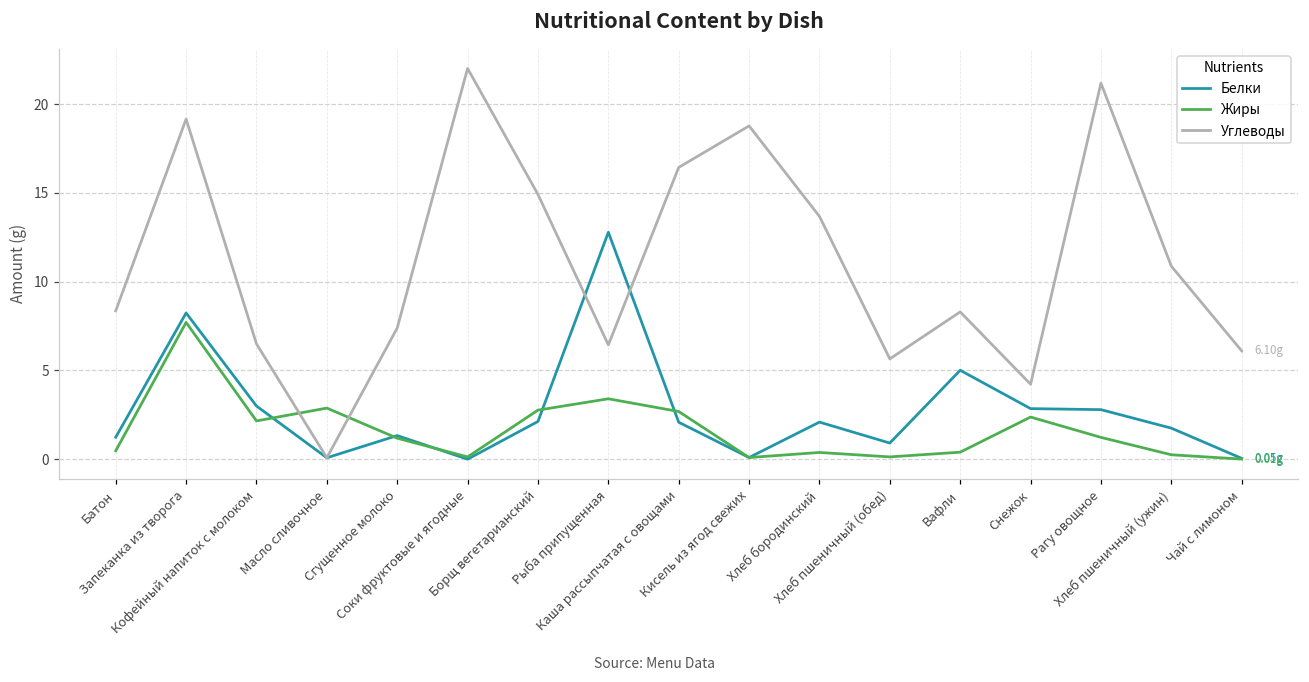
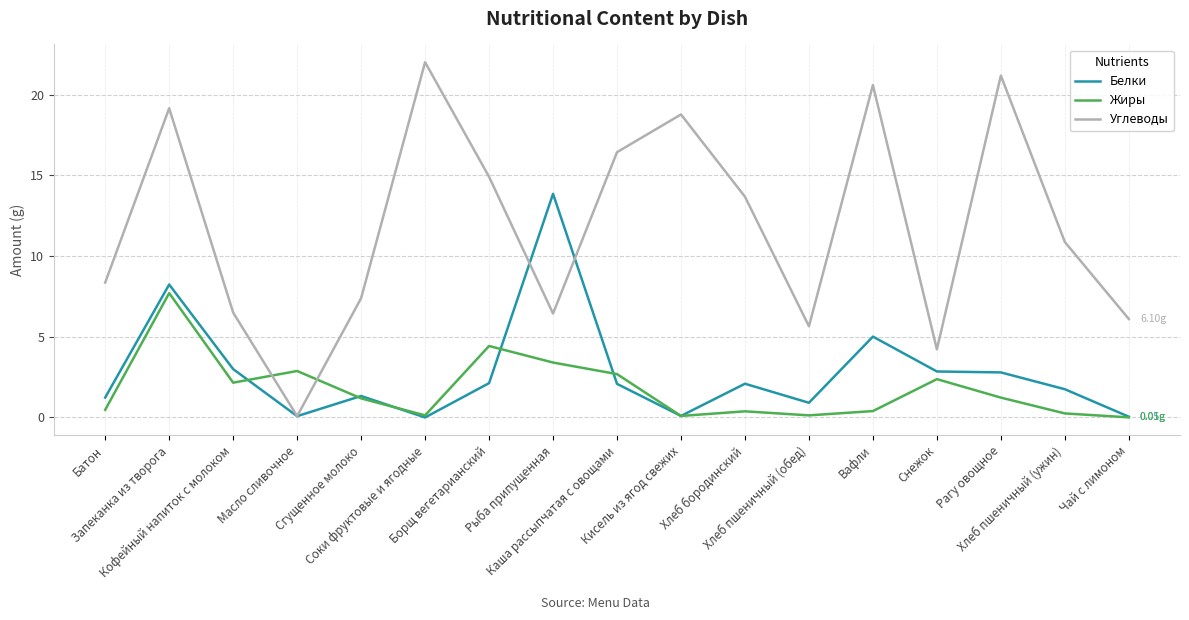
  {
    "Белки": {
      "Батон": 1.2,
      "Запеканка из творога": 8.2,
      "Кофейный напиток с молоком": 3.0,
      "Борщ вегетарианский": 2.1,
-     "Рыба припущенная": 12.8,
+     "Рыба припущенная": 13.9,
      "Каша рассыпчатая с овощами": 2.1,
      "Хлеб бородинский": 2.1,
      "Хлеб пшеничный (обед)": 0.9,
      "Вафли": 5.0,
      "Снежок": 2.9,
      "Рагу овощное": 2.8,
      "Хлеб пшеничный (ужин)": 1.8
    },
    "Жиры": {
      "Батон": 0.5,
      "Запеканка из творога": 7.7,
      "Кофейный напиток с молоком": 2.2,
      "Масло сливочное": 2.9,
-     "Борщ вегетарианский": 2.8,
+     "Борщ вегетарианский": 4.4,
      "Рыба припущенная": 3.4,
      "Каша рассыпчатая с овощами": 2.7,
      "Хлеб бородинский": 0.4,
      "Хлеб пшеничный (обед)": 0.1,
      "Вафли": 0.4,
      "Снежок": 2.4,
      "Рагу овощное": 1.2,
      "Хлеб пшеничный (ужин)": 0.3
    },
    "Углеводы": {
      "Батон": 8.4,
      "Запеканка из творога": 19.2,
      "Кофейный напиток с молоком": 6.5,
      "Сгущенное молоко": 7.4,
      "Соки фруктовые и ягодные": 22.0,
      "Борщ вегетарианский": 14.9,
      "Рыба припущенная": 6.4,
      "Каша рассыпчатая с овощами": 16.4,
      "Кисель из ягод свежих": 18.8,
      "Хлеб бородинский": 13.7,
      "Хлеб пшеничный (обед)": 5.7,
-     "Вафли": 8.3,
+     "Вафли": 20.6,
      "Снежок": 4.2,
      "Рагу овощное": 21.2,
      "Хлеб пшеничный (ужин)": 10.9
    }
  }
